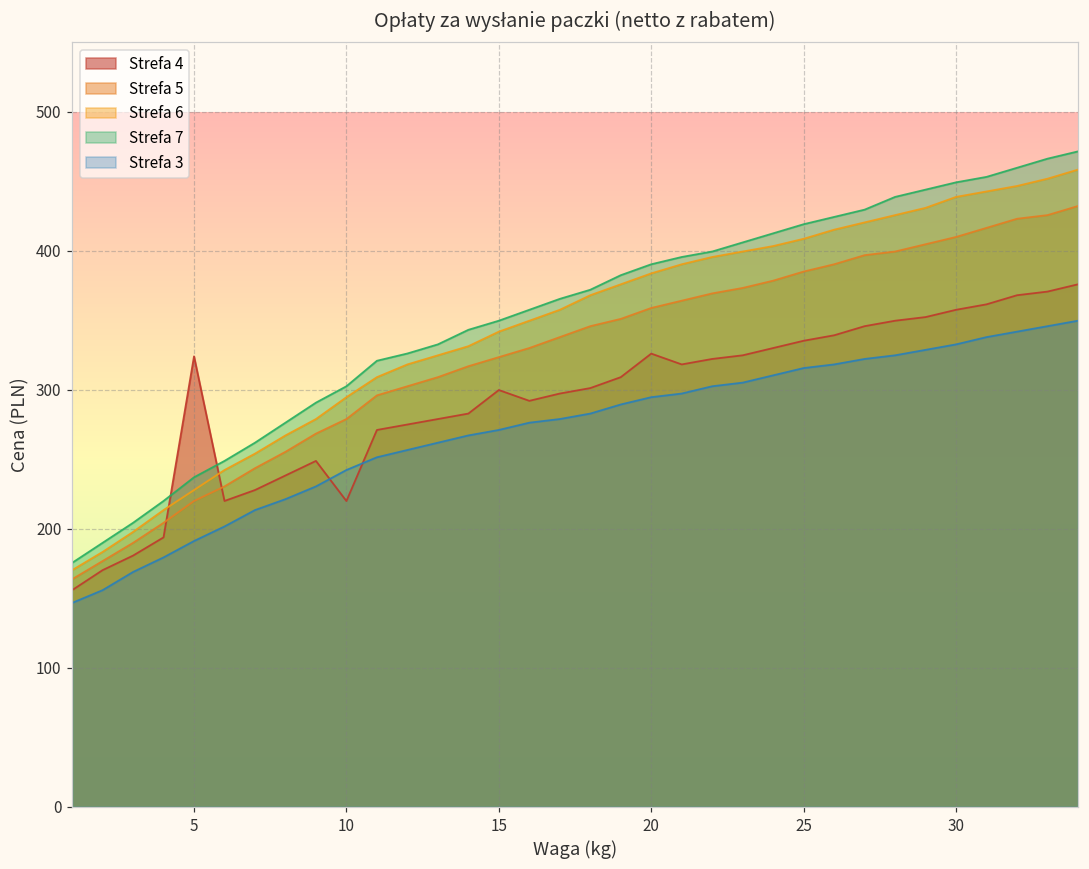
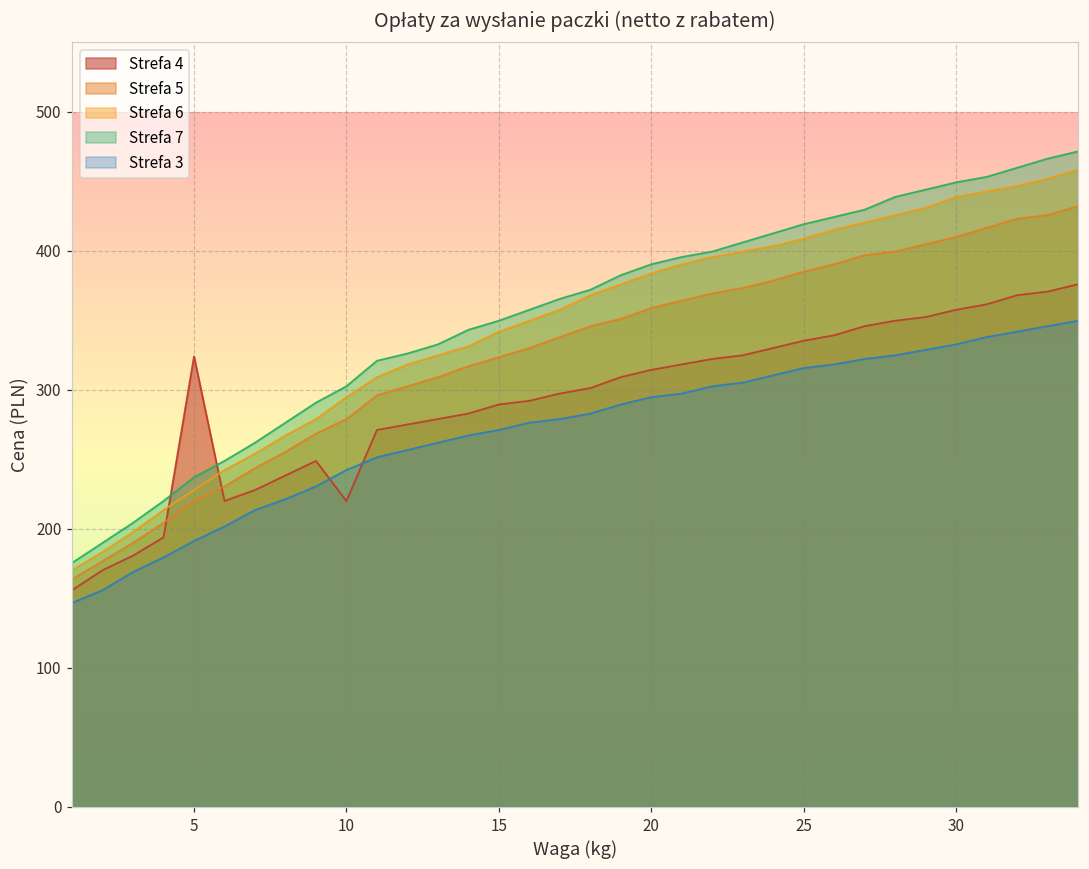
  {
    "Strefa 4": {
      "5": 324,
      "10": 220,
-     "15": 300,
-     "20": 326,
+     "15": 290,
+     "20": 314,
      "25": 335,
      "30": 358
    }
  }
